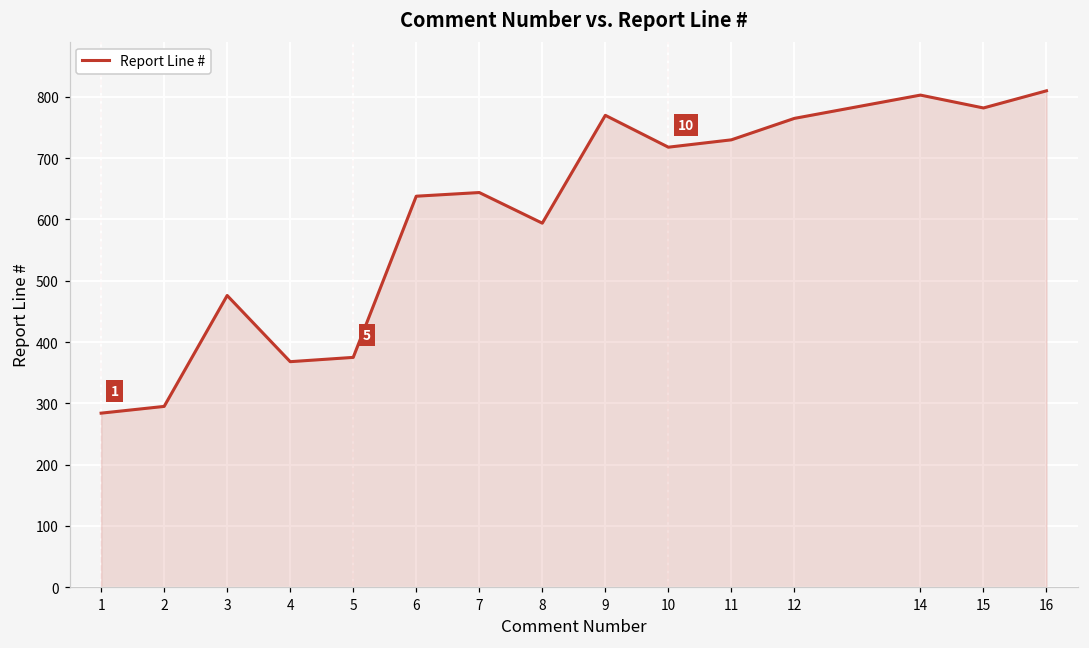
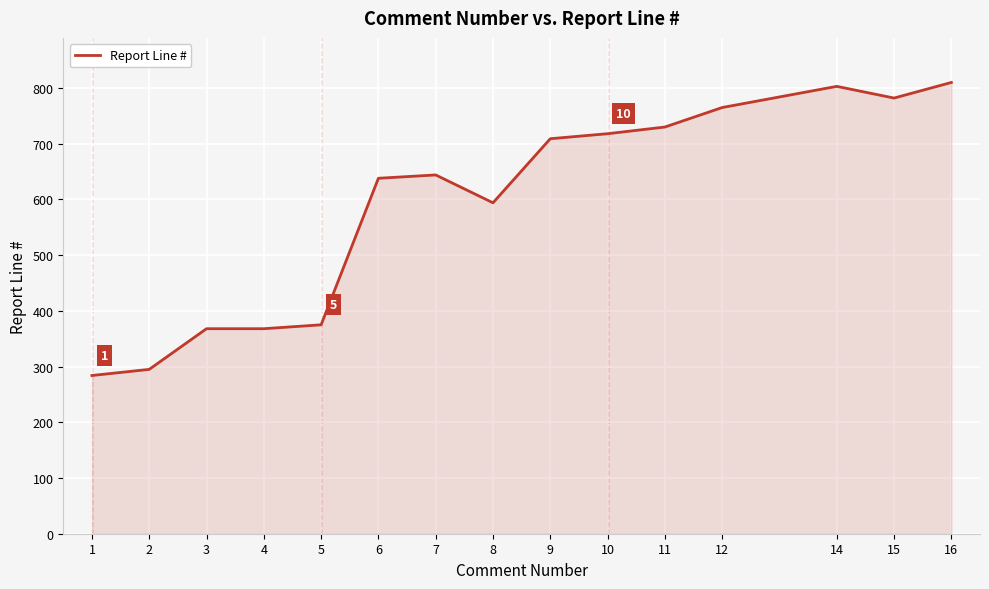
  {
    "2": 300,
-   "3": 480,
+   "3": 370,
    "4": 370,
    "6": 640,
    "7": 640,
    "8": 590,
-   "9": 770,
+   "9": 710,
    "11": 730,
    "12": 770,
    "14": 800,
    "15": 780,
    "16": 810
  }
